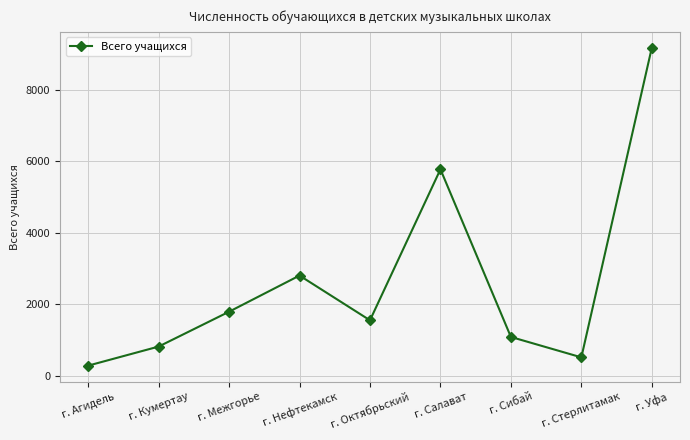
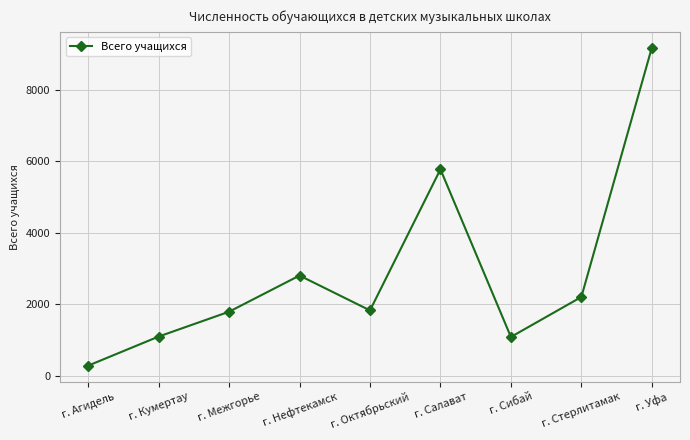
  {
    "г. Агидель": 300,
-   "г. Кумертау": 800,
+   "г. Кумертау": 1100,
    "г. Межгорье": 1800,
    "г. Нефтекамск": 2800,
-   "г. Октябрьский": 1600,
+   "г. Октябрьский": 1800,
    "г. Салават": 5800,
    "г. Сибай": 1100,
-   "г. Стерлитамак": 500,
+   "г. Стерлитамак": 2200,
    "г. Уфа": 9200
  }
